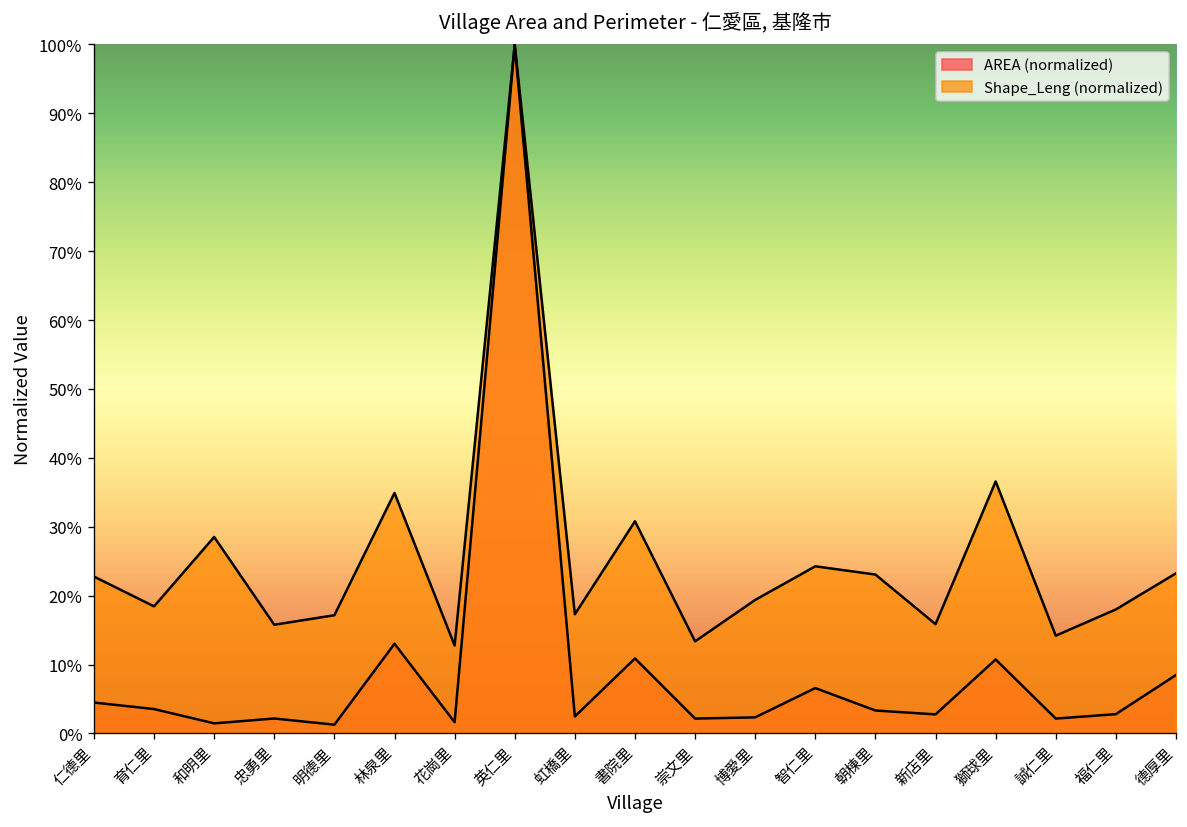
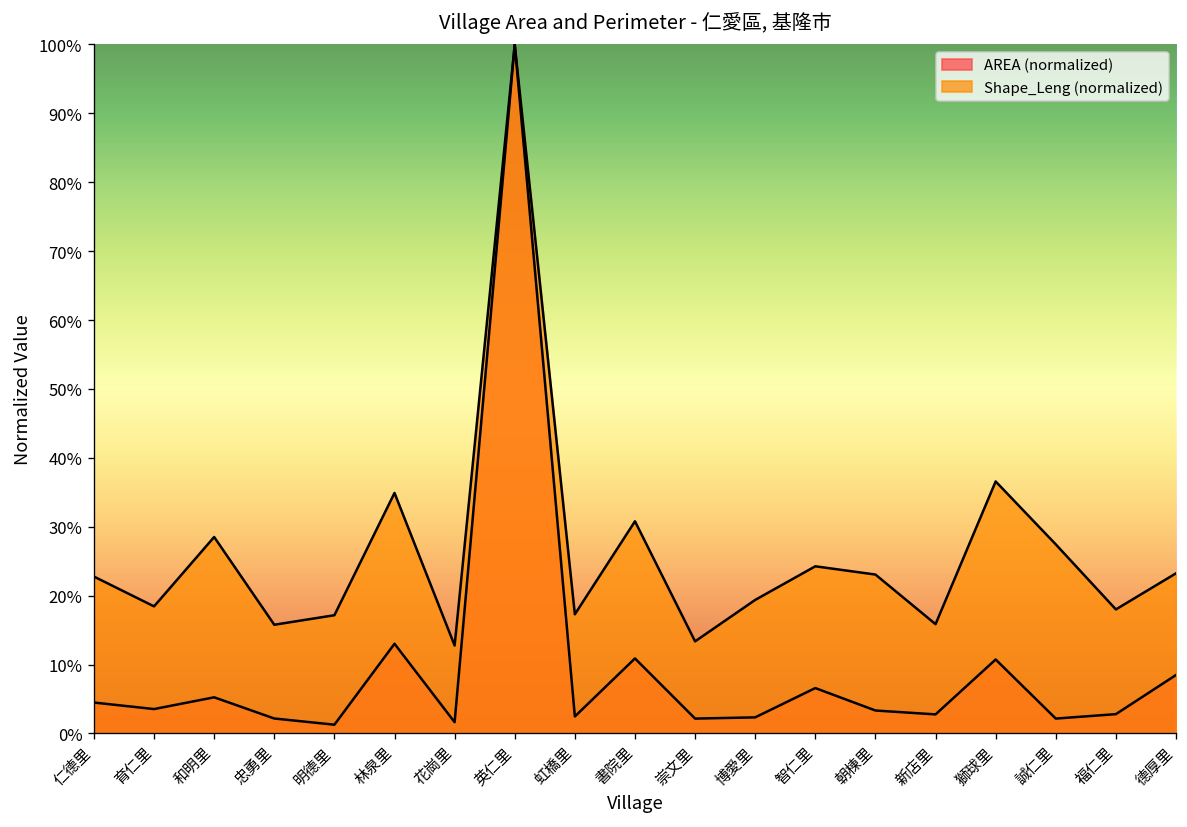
  {
    "AREA (normalized)": {
      "仁德里": "4%",
      "育仁里": "4%",
-     "和明里": "1%",
+     "和明里": "5%",
      "忠勇里": "2%",
      "明德里": "1%",
      "林泉里": "13%",
      "花崗里": "2%",
      "虹橋里": "2%",
      "書院里": "11%",
      "崇文里": "2%",
      "博愛里": "2%",
      "智仁里": "7%",
      "朝棟里": "3%",
      "新店里": "3%",
      "獅球里": "11%",
      "誠仁里": "2%",
      "福仁里": "3%",
      "德厚里": "8%"
    },
    "Shape_Leng (normalized)": {
      "仁德里": "23%",
      "育仁里": "18%",
      "和明里": "29%",
      "忠勇里": "16%",
      "明德里": "17%",
      "林泉里": "35%",
      "花崗里": "13%",
      "虹橋里": "17%",
      "書院里": "31%",
      "崇文里": "13%",
      "博愛里": "19%",
      "智仁里": "24%",
      "朝棟里": "23%",
      "新店里": "16%",
      "獅球里": "37%",
-     "誠仁里": "14%",
+     "誠仁里": "27%",
      "福仁里": "18%",
      "德厚里": "23%"
    }
  }
